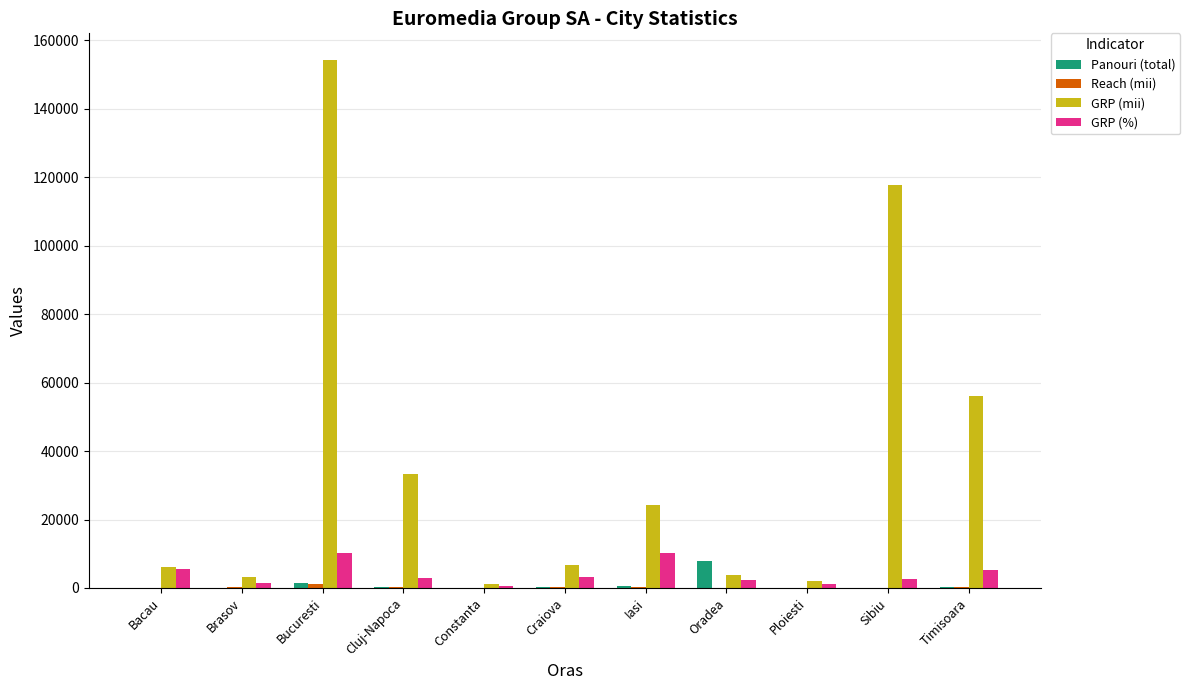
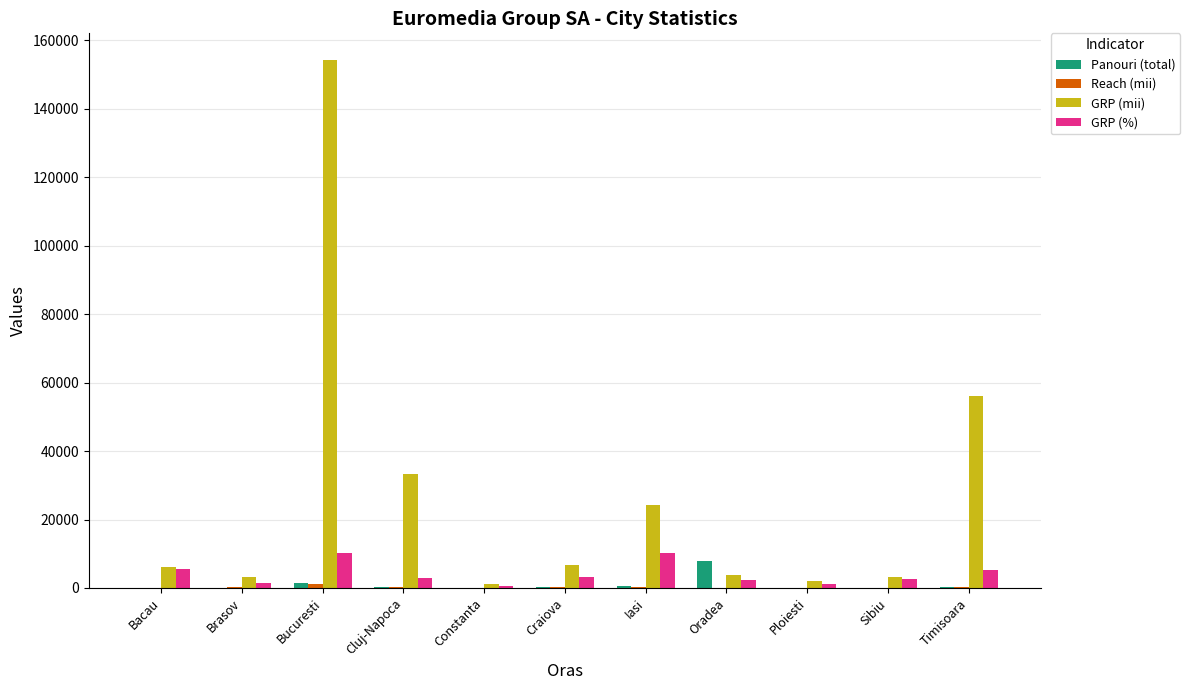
  {
    "Panouri (total)": {
      "Bucuresti": 1000,
      "Oradea": 8000
    },
    "Reach (mii)": {
      "Bucuresti": 1000
    },
    "GRP (mii)": {
      "Bacau": 6000,
      "Brasov": 3000,
      "Bucuresti": 154000,
      "Cluj-Napoca": 33000,
      "Constanta": 1000,
      "Craiova": 7000,
      "Iasi": 24000,
      "Oradea": 4000,
      "Ploiesti": 2000,
-     "Sibiu": 118000,
+     "Sibiu": 3000,
      "Timisoara": 56000
    },
    "GRP (%)": {
      "Bacau": 5000,
      "Brasov": 2000,
      "Bucuresti": 10000,
      "Cluj-Napoca": 3000,
      "Craiova": 3000,
      "Iasi": 10000,
      "Oradea": 2000,
      "Ploiesti": 1000,
      "Sibiu": 3000,
      "Timisoara": 5000
    }
  }
